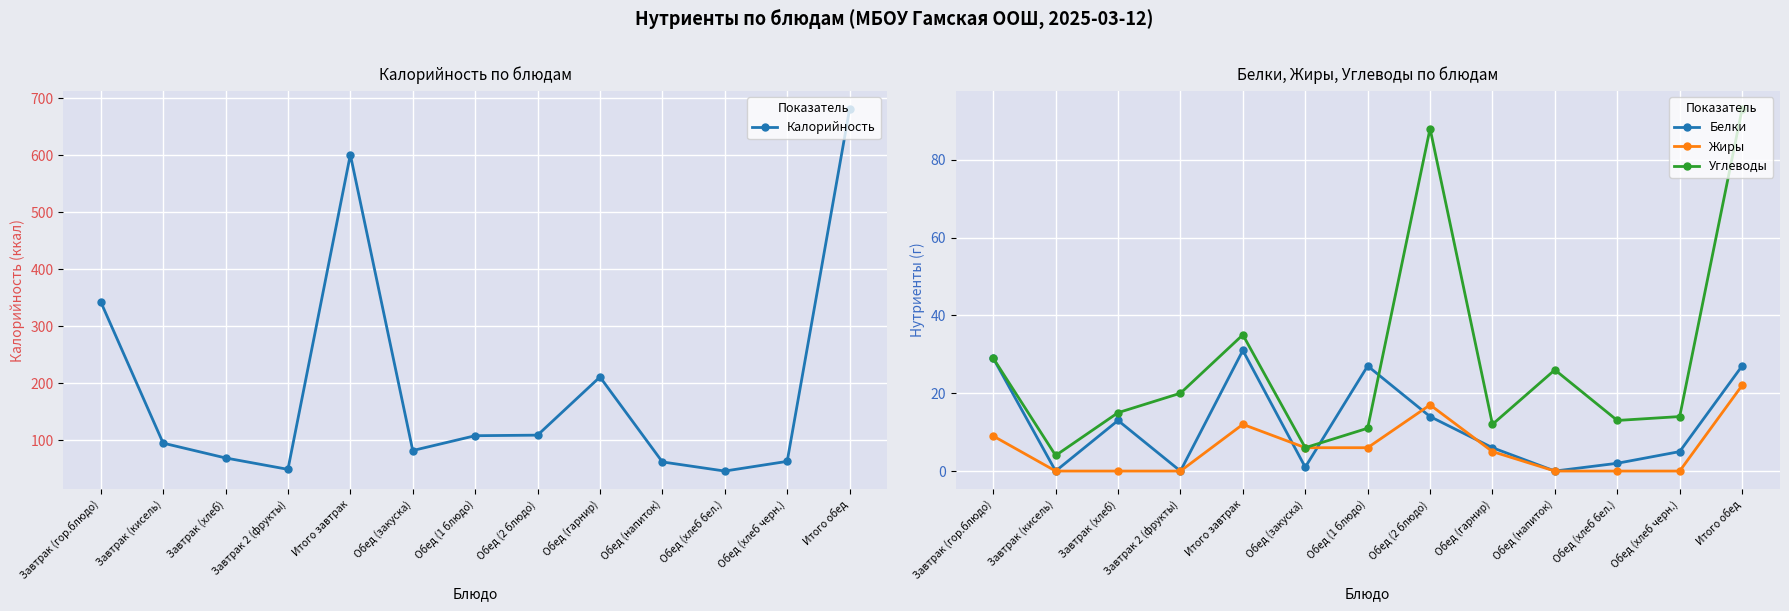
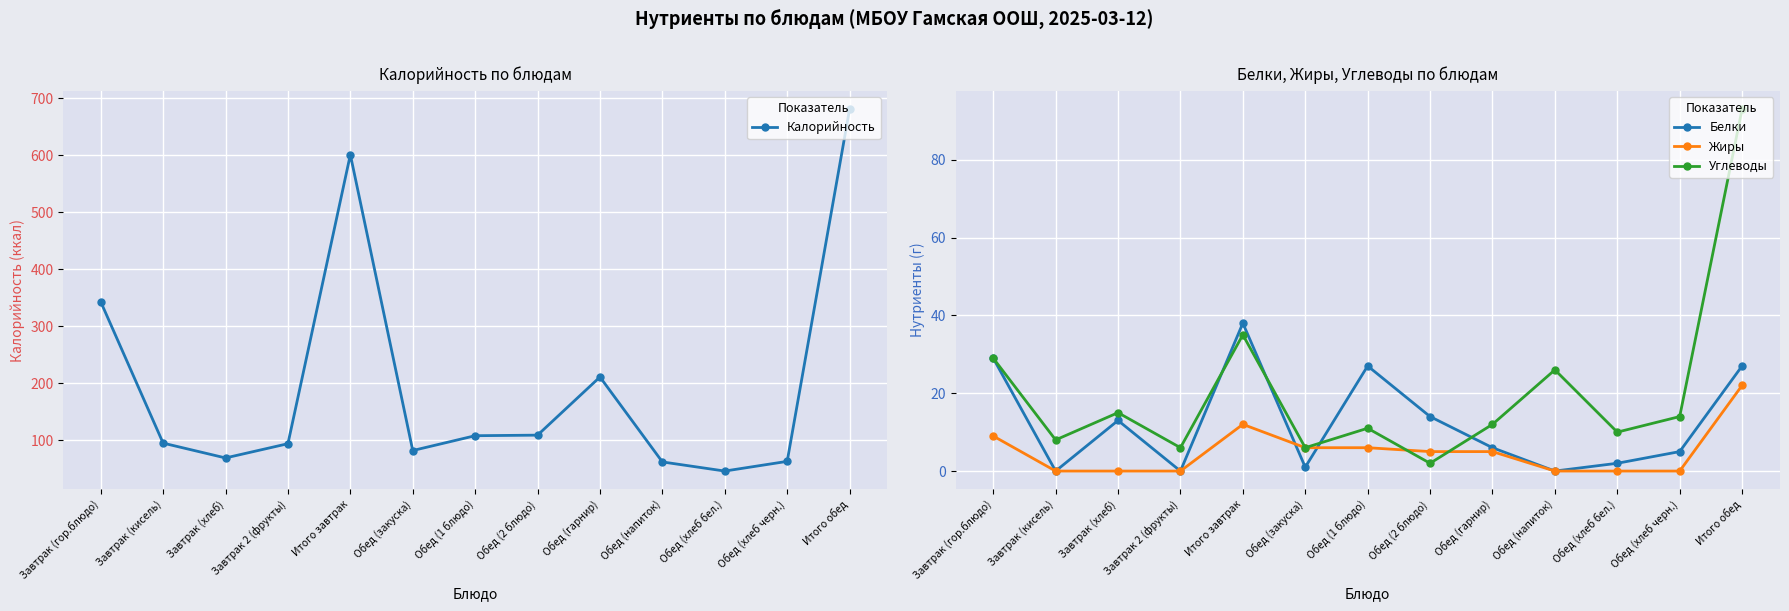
  {
    "Калорийность по блюдам": {
      "Завтрак (гор.блюдо)": 340,
      "Завтрак (кисель)": 100,
      "Завтрак (хлеб)": 70,
-     "Завтрак 2 (фрукты)": 50,
+     "Завтрак 2 (фрукты)": 90,
      "Итого завтрак": 600,
      "Обед (закуска)": 80,
      "Обед (1 блюдо)": 110,
      "Обед (2 блюдо)": 110,
      "Обед (гарнир)": 210,
      "Обед (напиток)": 60,
      "Обед (хлеб бел.)": 50,
      "Обед (хлеб черн.)": 60
    },
    "Белки, Жиры, Углеводы по блюдам": {
      "Белки": {
        "Завтрак (хлеб)": 13,
-       "Итого завтрак": 31,
+       "Итого завтрак": 38,
        "Обед (закуска)": 1,
        "Обед (1 блюдо)": 27,
        "Обед (2 блюдо)": 14,
        "Обед (гарнир)": 6,
        "Обед (хлеб бел.)": 2,
        "Обед (хлеб черн.)": 5,
        "Итого обед": 27
      },
      "Жиры": {
        "Завтрак (гор.блюдо)": 9,
        "Завтрак (хлеб)": 0,
        "Итого завтрак": 12,
        "Обед (1 блюдо)": 6,
-       "Обед (2 блюдо)": 17,
+       "Обед (2 блюдо)": 5,
        "Обед (гарнир)": 5,
        "Обед (хлеб бел.)": 0,
        "Обед (хлеб черн.)": 0,
        "Итого обед": 22
      },
      "Углеводы": {
-       "Завтрак (кисель)": 4,
+       "Завтрак (кисель)": 8,
        "Завтрак (хлеб)": 15,
-       "Завтрак 2 (фрукты)": 20,
+       "Завтрак 2 (фрукты)": 6,
        "Итого завтрак": 35,
        "Обед (1 блюдо)": 11,
-       "Обед (2 блюдо)": 88,
+       "Обед (2 блюдо)": 2,
        "Обед (гарнир)": 12,
        "Обед (напиток)": 26,
-       "Обед (хлеб бел.)": 13,
+       "Обед (хлеб бел.)": 10,
        "Обед (хлеб черн.)": 14
      }
    }
  }
